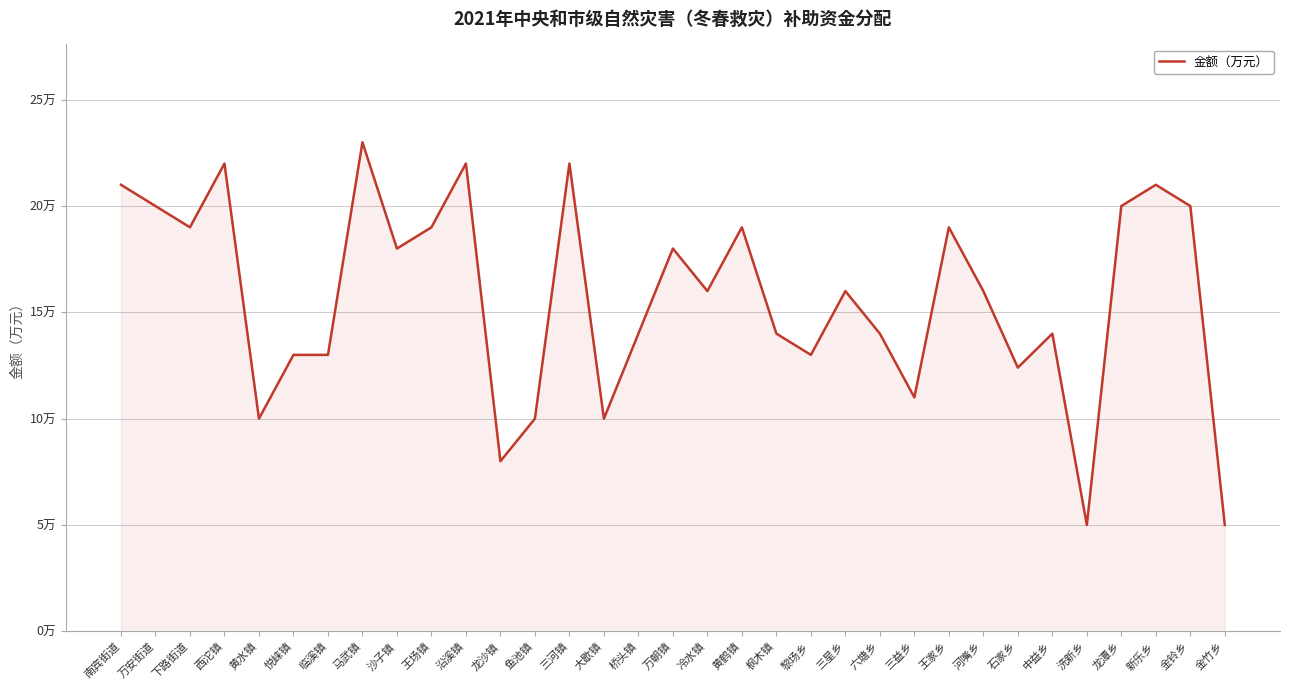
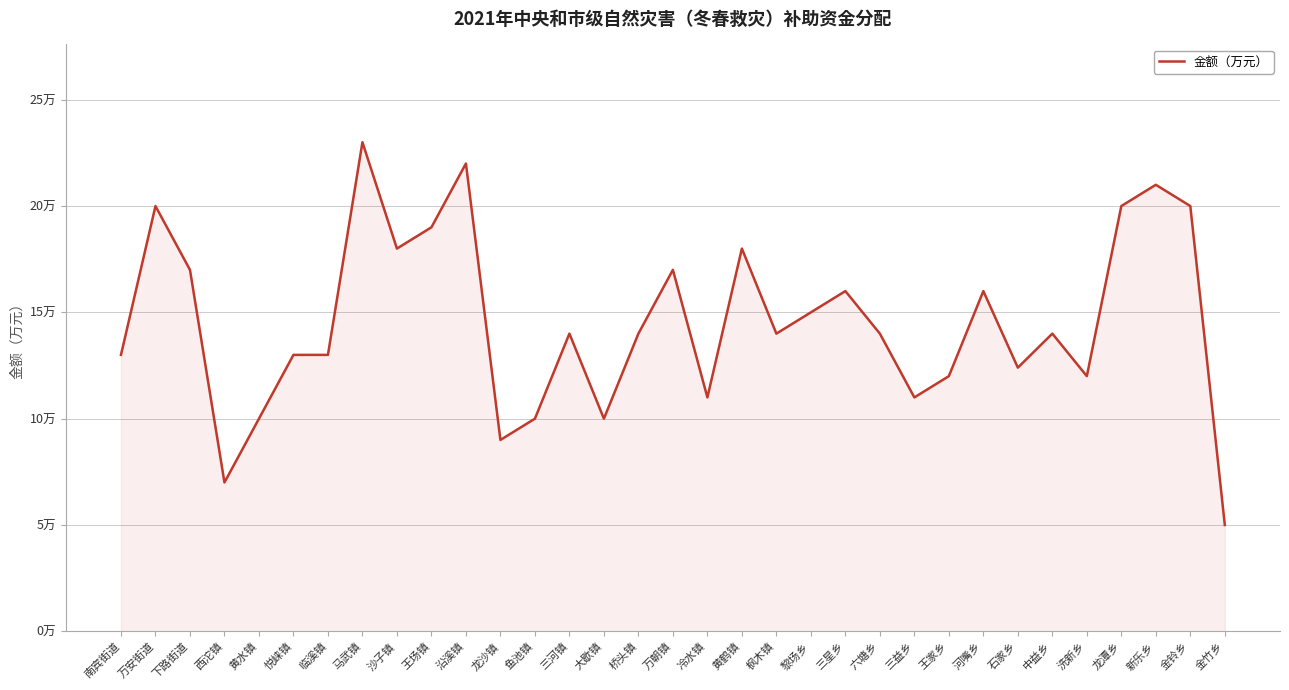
  {
-   "南宾街道": "21万",
+   "南宾街道": "13万",
    "万安街道": "20万",
-   "下路街道": "19万",
-   "西沱镇": "22万",
+   "下路街道": "17万",
+   "西沱镇": "7万",
    "黄水镇": "10万",
    "悦崃镇": "13万",
    "临溪镇": "13万",
    "马武镇": "23万",
    "沙子镇": "18万",
    "王场镇": "19万",
    "沿溪镇": "22万",
-   "龙沙镇": "8万",
+   "龙沙镇": "9万",
    "鱼池镇": "10万",
-   "三河镇": "22万",
+   "三河镇": "14万",
    "大歇镇": "10万",
    "桥头镇": "14万",
-   "万朝镇": "18万",
-   "冷水镇": "16万",
-   "黄鹤镇": "19万",
+   "万朝镇": "17万",
+   "冷水镇": "11万",
+   "黄鹤镇": "18万",
    "枫木镇": "14万",
-   "黎场乡": "13万",
+   "黎场乡": "15万",
    "三星乡": "16万",
    "六塘乡": "14万",
    "三益乡": "11万",
-   "王家乡": "19万",
+   "王家乡": "12万",
    "河嘴乡": "16万",
    "石家乡": "12.4万",
    "中益乡": "14万",
-   "洗新乡": "5万",
+   "洗新乡": "12万",
    "龙潭乡": "20万",
    "新乐乡": "21万",
    "金铃乡": "20万",
    "金竹乡": "5万"
  }
